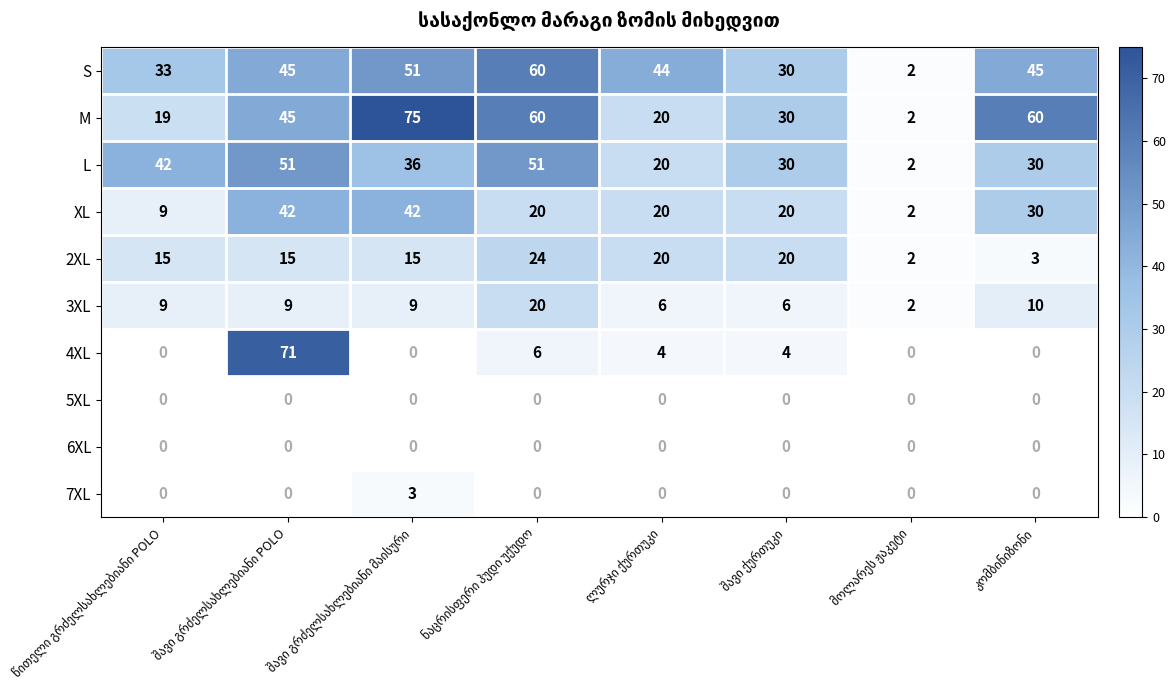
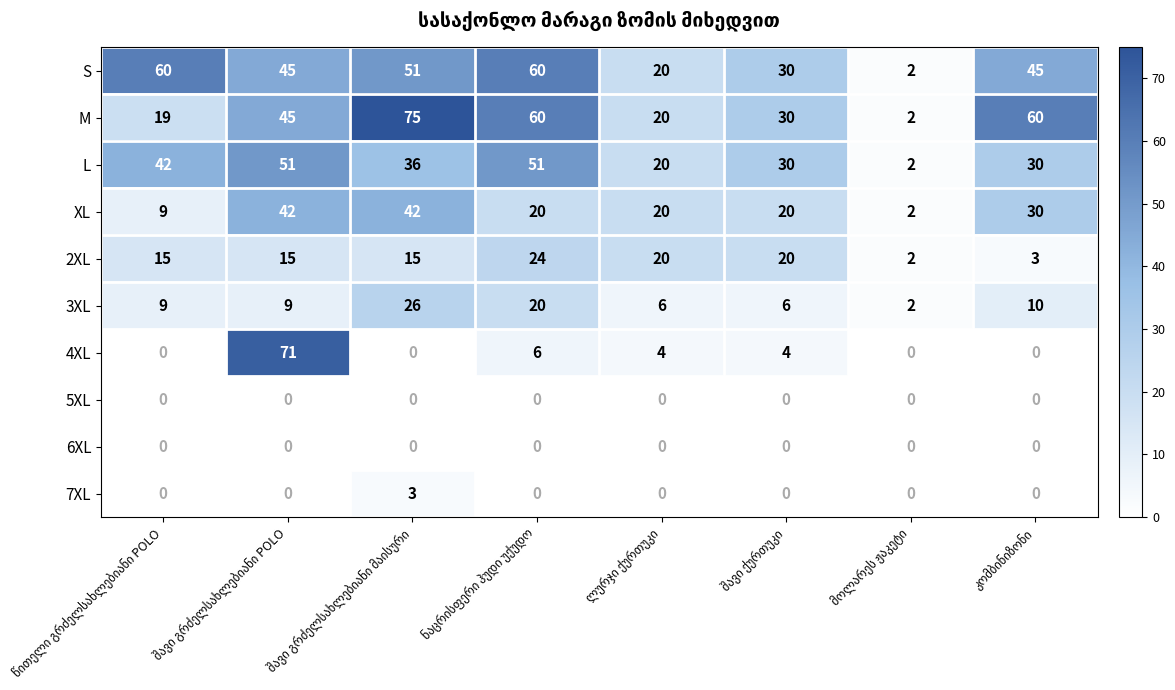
  {
    "S": {
-     "წითელი გრძელსახლებიანი POLO": 33,
+     "წითელი გრძელსახლებიანი POLO": 60,
      "შავი გრძელსახლებიანი POLO": 45,
      "შავი გრძელსახლებიანი მაისური": 51,
      "ნაცრისფერი ჰუდი უქუდო": 60,
-     "ლურჯი ქურთუკი": 44,
+     "ლურჯი ქურთუკი": 20,
      "შავი ქურთუკი": 30,
      "მოლარეს ჟაკეტი": 2,
      "კომბინიზონი": 45
    },
    "M": {
      "წითელი გრძელსახლებიანი POLO": 19,
      "შავი გრძელსახლებიანი POLO": 45,
      "შავი გრძელსახლებიანი მაისური": 75,
      "ნაცრისფერი ჰუდი უქუდო": 60,
      "ლურჯი ქურთუკი": 20,
      "შავი ქურთუკი": 30,
      "მოლარეს ჟაკეტი": 2,
      "კომბინიზონი": 60
    },
    "L": {
      "წითელი გრძელსახლებიანი POLO": 42,
      "შავი გრძელსახლებიანი POLO": 51,
      "შავი გრძელსახლებიანი მაისური": 36,
      "ნაცრისფერი ჰუდი უქუდო": 51,
      "ლურჯი ქურთუკი": 20,
      "შავი ქურთუკი": 30,
      "მოლარეს ჟაკეტი": 2,
      "კომბინიზონი": 30
    },
    "XL": {
      "წითელი გრძელსახლებიანი POLO": 9,
      "შავი გრძელსახლებიანი POLO": 42,
      "შავი გრძელსახლებიანი მაისური": 42,
      "ნაცრისფერი ჰუდი უქუდო": 20,
      "ლურჯი ქურთუკი": 20,
      "შავი ქურთუკი": 20,
      "მოლარეს ჟაკეტი": 2,
      "კომბინიზონი": 30
    },
    "2XL": {
      "წითელი გრძელსახლებიანი POLO": 15,
      "შავი გრძელსახლებიანი POLO": 15,
      "შავი გრძელსახლებიანი მაისური": 15,
      "ნაცრისფერი ჰუდი უქუდო": 24,
      "ლურჯი ქურთუკი": 20,
      "შავი ქურთუკი": 20,
      "მოლარეს ჟაკეტი": 2,
      "კომბინიზონი": 3
    },
    "3XL": {
      "წითელი გრძელსახლებიანი POLO": 9,
      "შავი გრძელსახლებიანი POLO": 9,
-     "შავი გრძელსახლებიანი მაისური": 9,
+     "შავი გრძელსახლებიანი მაისური": 26,
      "ნაცრისფერი ჰუდი უქუდო": 20,
      "ლურჯი ქურთუკი": 6,
      "შავი ქურთუკი": 6,
      "მოლარეს ჟაკეტი": 2,
      "კომბინიზონი": 10
    },
    "4XL": {
      "წითელი გრძელსახლებიანი POLO": 0,
      "შავი გრძელსახლებიანი POLO": 71,
      "შავი გრძელსახლებიანი მაისური": 0,
      "ნაცრისფერი ჰუდი უქუდო": 6,
      "ლურჯი ქურთუკი": 4,
      "შავი ქურთუკი": 4,
      "მოლარეს ჟაკეტი": 0,
      "კომბინიზონი": 0
    },
    "5XL": {
      "წითელი გრძელსახლებიანი POLO": 0,
      "შავი გრძელსახლებიანი POLO": 0,
      "შავი გრძელსახლებიანი მაისური": 0,
      "ნაცრისფერი ჰუდი უქუდო": 0,
      "ლურჯი ქურთუკი": 0,
      "შავი ქურთუკი": 0,
      "მოლარეს ჟაკეტი": 0,
      "კომბინიზონი": 0
    },
    "6XL": {
      "წითელი გრძელსახლებიანი POLO": 0,
      "შავი გრძელსახლებიანი POLO": 0,
      "შავი გრძელსახლებიანი მაისური": 0,
      "ნაცრისფერი ჰუდი უქუდო": 0,
      "ლურჯი ქურთუკი": 0,
      "შავი ქურთუკი": 0,
      "მოლარეს ჟაკეტი": 0,
      "კომბინიზონი": 0
    },
    "7XL": {
      "წითელი გრძელსახლებიანი POLO": 0,
      "შავი გრძელსახლებიანი POLO": 0,
      "შავი გრძელსახლებიანი მაისური": 3,
      "ნაცრისფერი ჰუდი უქუდო": 0,
      "ლურჯი ქურთუკი": 0,
      "შავი ქურთუკი": 0,
      "მოლარეს ჟაკეტი": 0,
      "კომბინიზონი": 0
    }
  }
